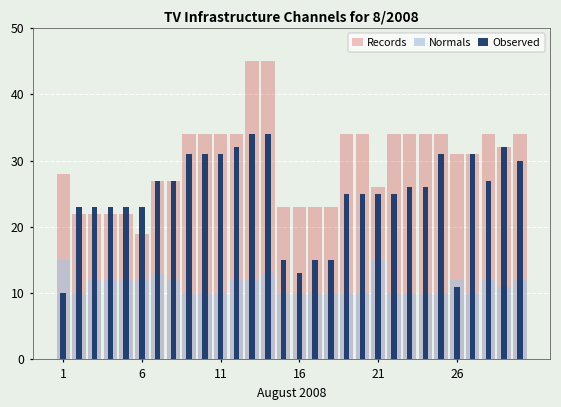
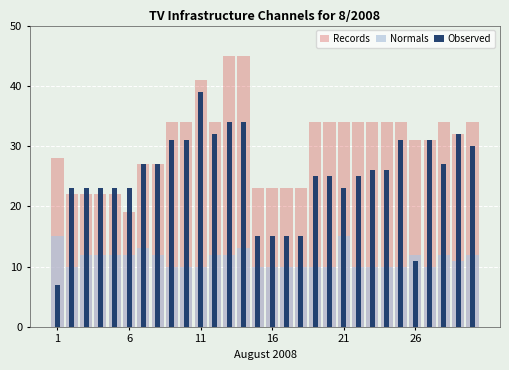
  {
    "Records": {
      "1": 28,
-     "11": 34,
+     "11": 41,
      "16": 23,
-     "21": 26,
+     "21": 34,
      "26": 31
    },
    "Observed": {
-     "1": 10,
+     "1": 7,
      "6": 23,
-     "11": 31,
-     "16": 13,
-     "21": 25
+     "11": 39,
+     "16": 15,
+     "21": 23
    }
  }
